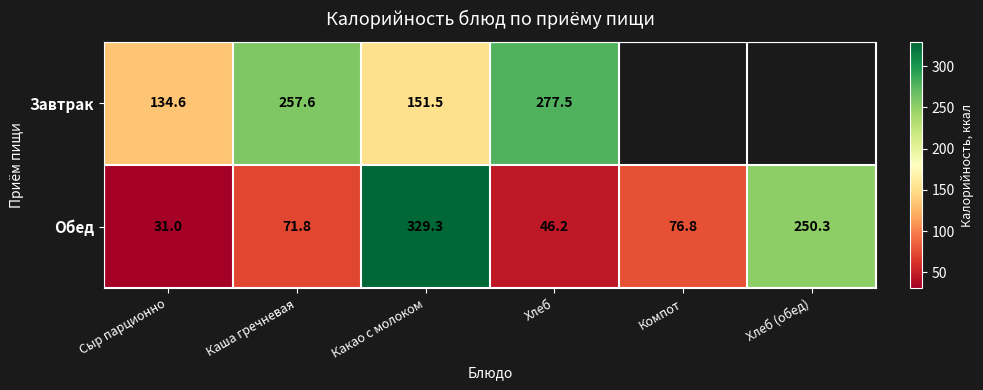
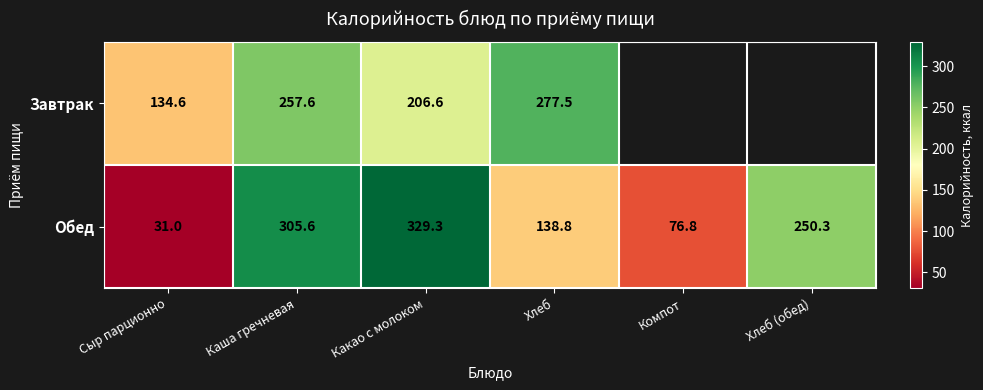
  {
    "Завтрак": {
      "Сыр парционно": 134.6,
      "Каша гречневая": 257.6,
-     "Какао с молоком": 151.5,
+     "Какао с молоком": 206.6,
      "Хлеб": 277.5
    },
    "Обед": {
      "Сыр парционно": 31.0,
-     "Каша гречневая": 71.8,
+     "Каша гречневая": 305.6,
      "Какао с молоком": 329.3,
-     "Хлеб": 46.2,
+     "Хлеб": 138.8,
      "Компот": 76.8,
      "Хлеб (обед)": 250.3
    }
  }
